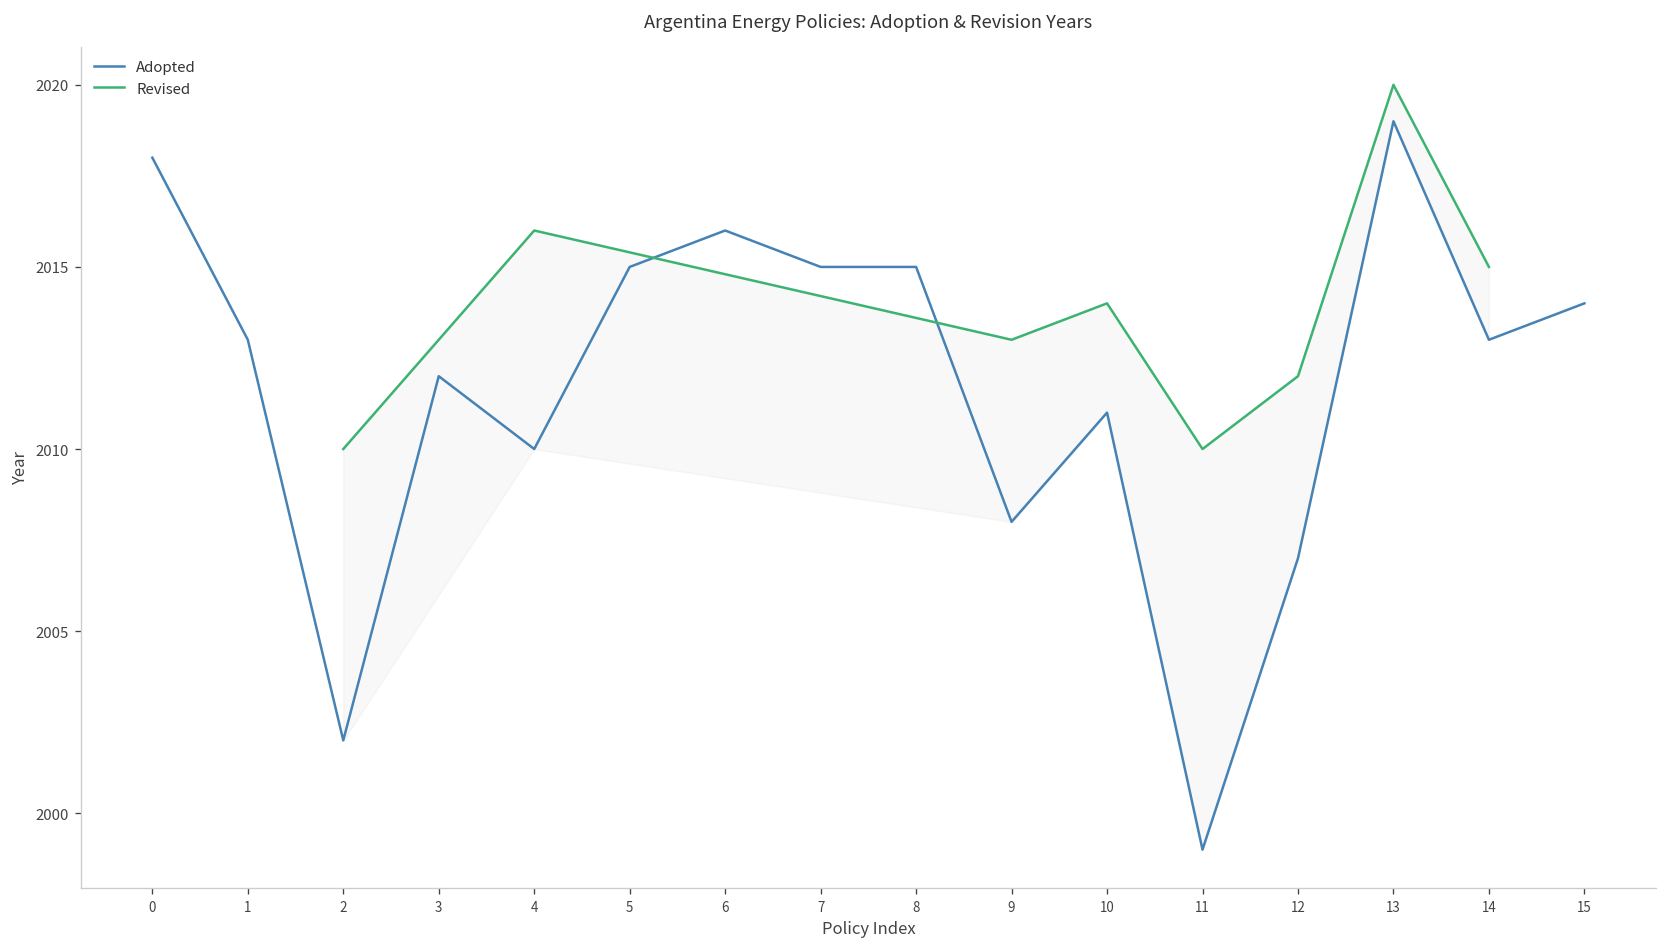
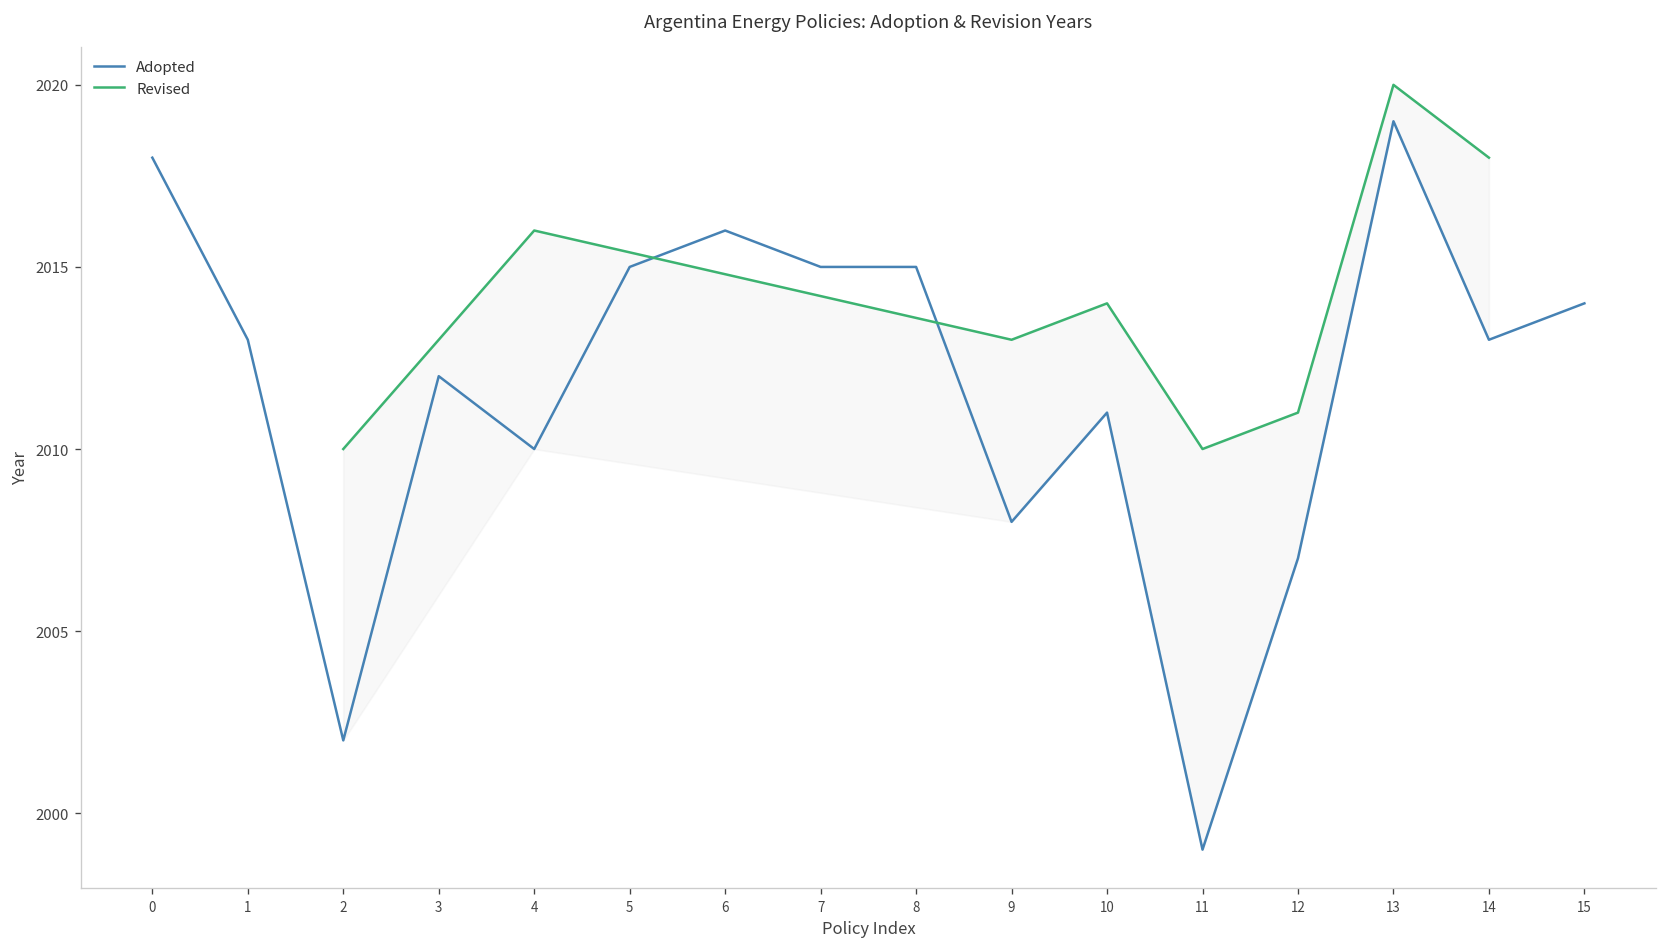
  {
    "Adopted": {
      "0": 2018,
      "1": 2013,
      "2": 2002,
      "3": 2012,
      "4": 2010,
      "5": 2015,
      "6": 2016,
      "7": 2015,
      "8": 2015,
      "9": 2008,
      "10": 2011,
      "11": 1999,
      "12": 2007,
      "13": 2019,
      "14": 2013,
      "15": 2014
    },
    "Revised": {
      "2": 2010,
      "4": 2016,
      "9": 2013,
      "10": 2014,
      "11": 2010,
-     "12": 2012,
+     "12": 2011,
      "13": 2020,
-     "14": 2015
+     "14": 2018
    }
  }
